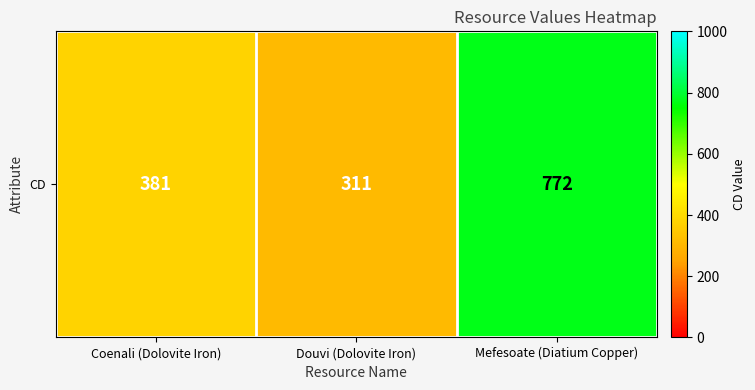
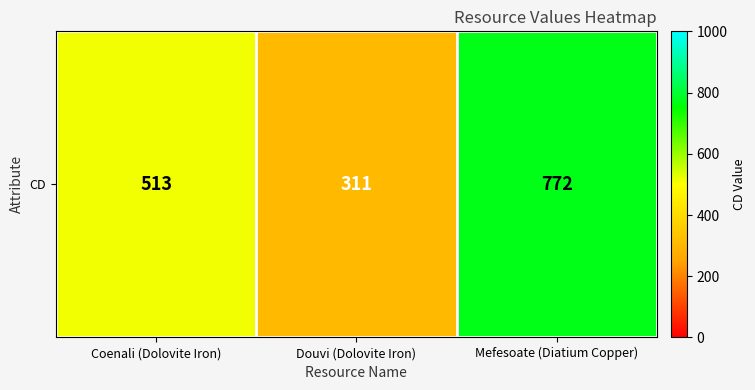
  {
    "CD": {
-     "Coenali (Dolovite Iron)": 381,
+     "Coenali (Dolovite Iron)": 513,
      "Douvi (Dolovite Iron)": 311,
      "Mefesoate (Diatium Copper)": 772
    }
  }
